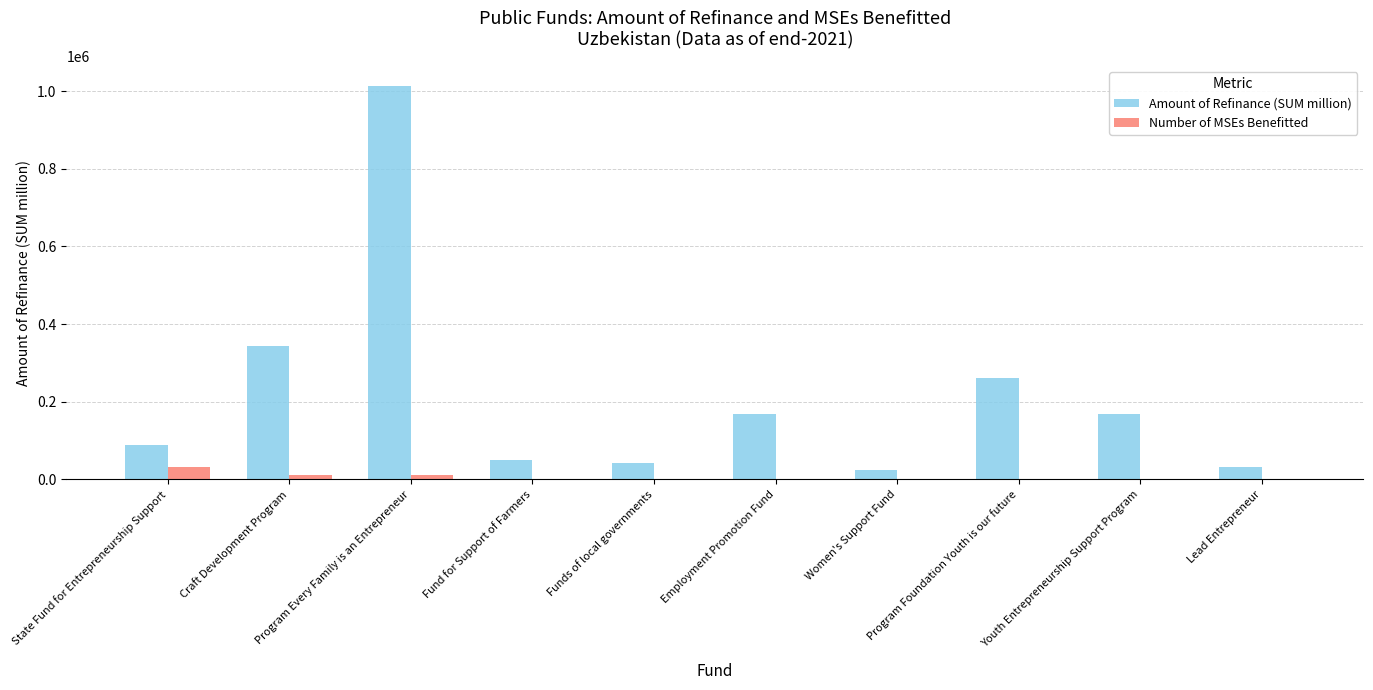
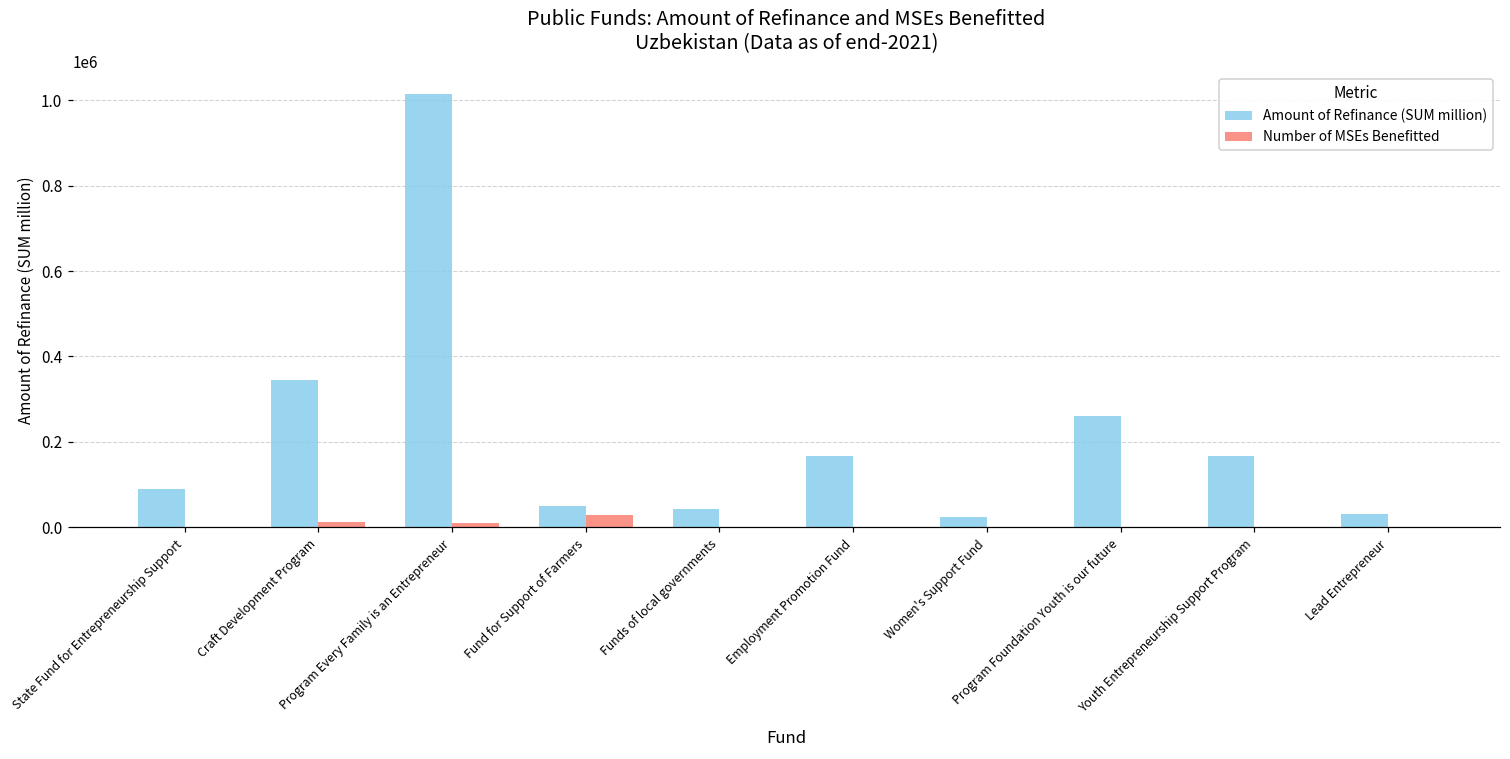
  {
    "Amount of Refinance (SUM million)": {
      "State Fund for Entrepreneurship Support": 90000,
      "Craft Development Program": 340000,
      "Program Every Family is an Entrepreneur": 1010000,
      "Fund for Support of Farmers": 50000,
      "Funds of local governments": 40000,
      "Employment Promotion Fund": 170000,
      "Women's Support Fund": 20000,
      "Program Foundation Youth is our future": 260000,
      "Youth Entrepreneurship Support Program": 170000,
      "Lead Entrepreneur": 30000
    },
    "Number of MSEs Benefitted": {
-     "State Fund for Entrepreneurship Support": 30000,
+     "State Fund for Entrepreneurship Support": 0,
      "Craft Development Program": 10000,
      "Program Every Family is an Entrepreneur": 10000,
-     "Fund for Support of Farmers": 0
+     "Fund for Support of Farmers": 30000
    }
  }
